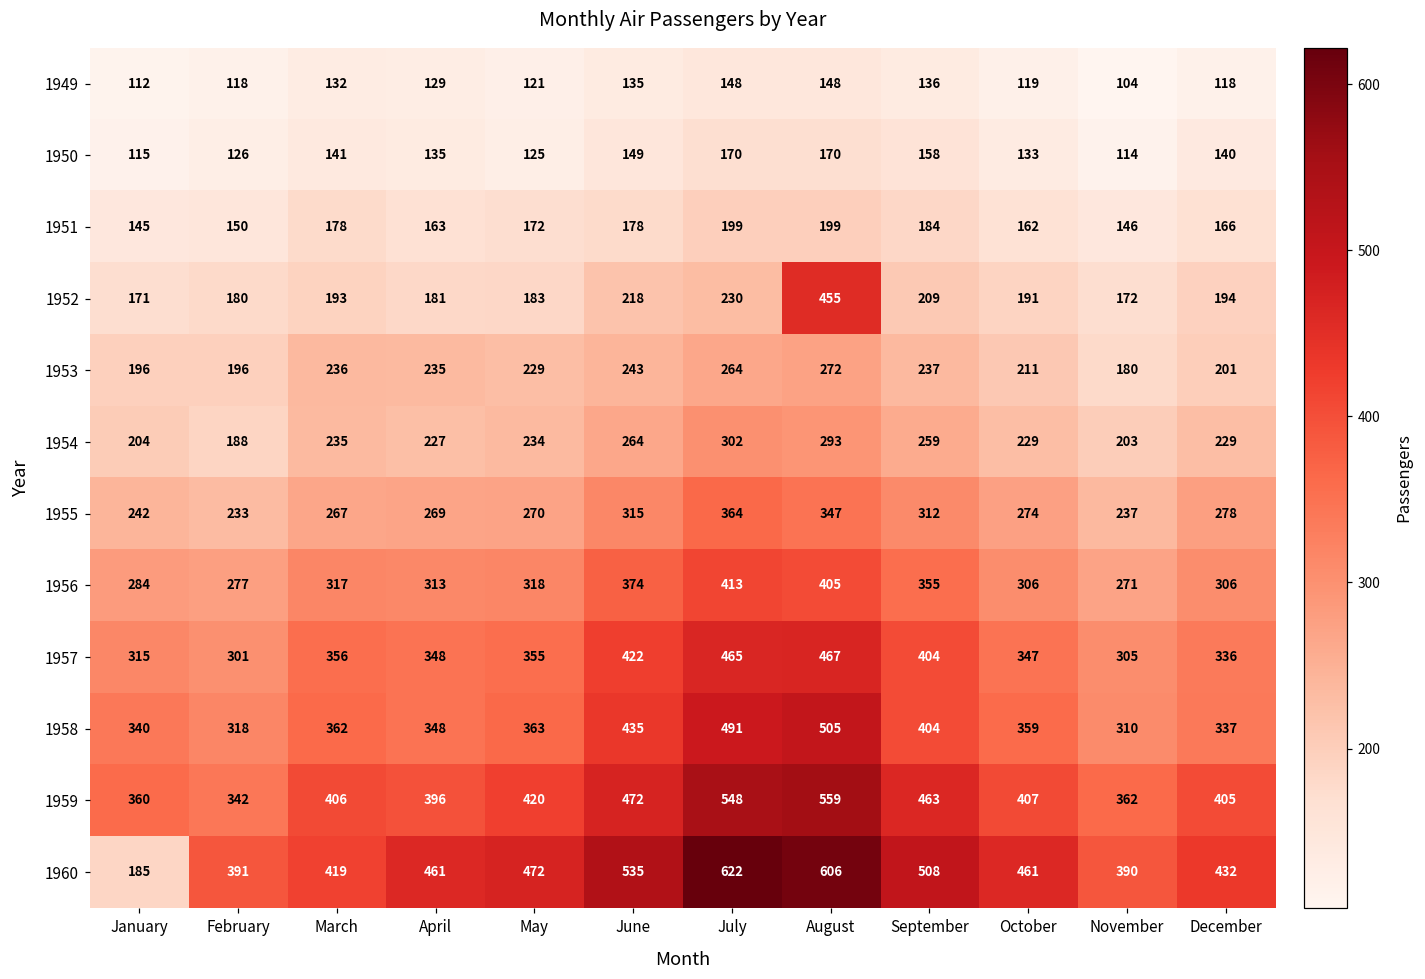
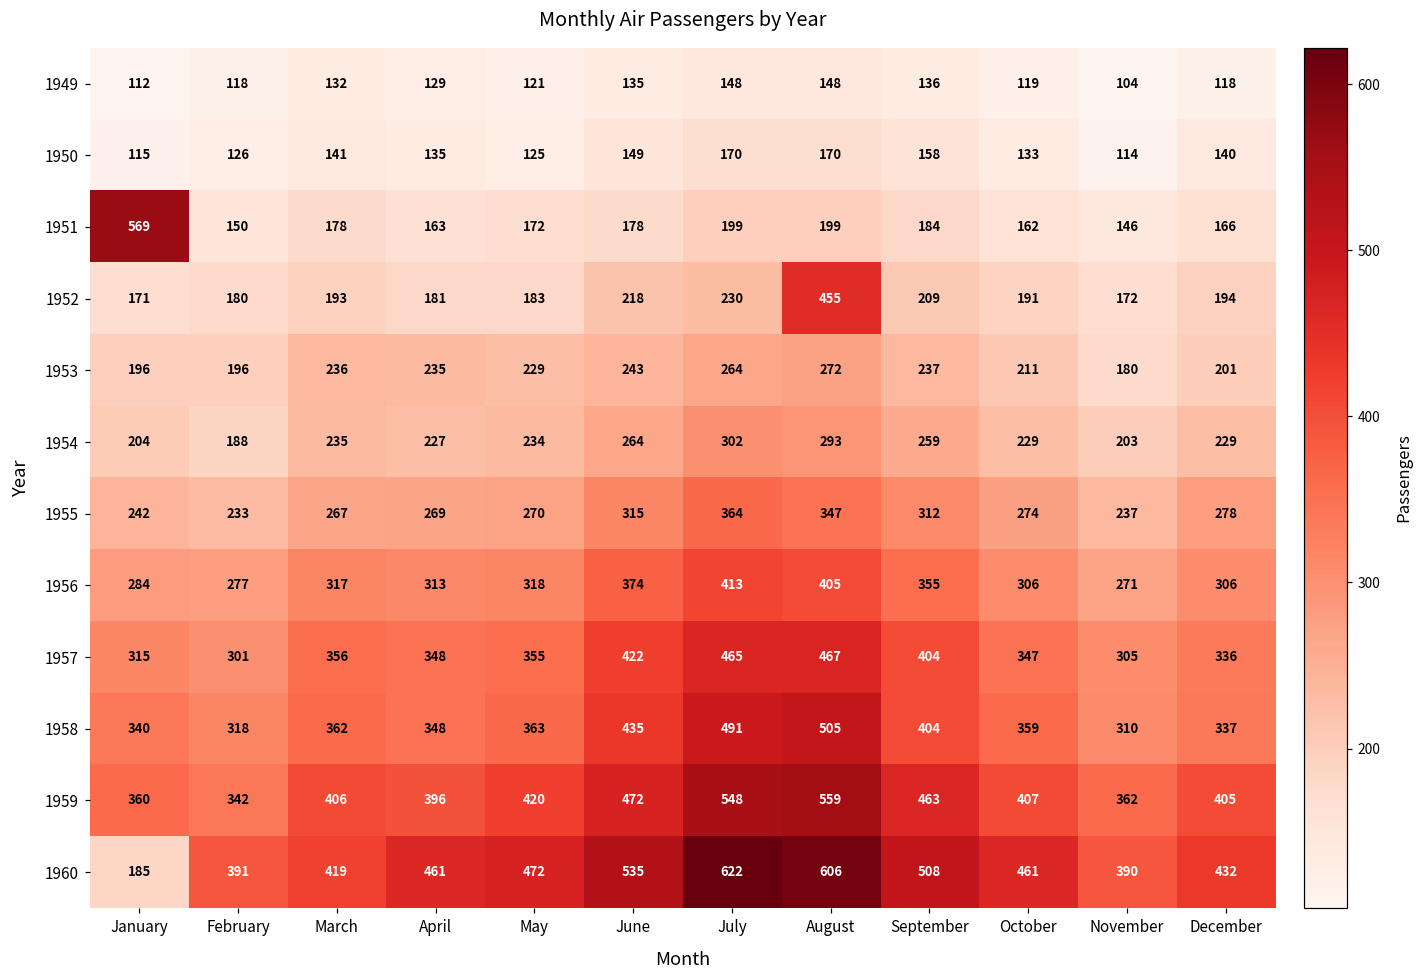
  {
    "1949": {
      "January": 112,
      "February": 118,
      "March": 132,
      "April": 129,
      "May": 121,
      "June": 135,
      "July": 148,
      "August": 148,
      "September": 136,
      "October": 119,
      "November": 104,
      "December": 118
    },
    "1950": {
      "January": 115,
      "February": 126,
      "March": 141,
      "April": 135,
      "May": 125,
      "June": 149,
      "July": 170,
      "August": 170,
      "September": 158,
      "October": 133,
      "November": 114,
      "December": 140
    },
    "1951": {
-     "January": 145,
+     "January": 569,
      "February": 150,
      "March": 178,
      "April": 163,
      "May": 172,
      "June": 178,
      "July": 199,
      "August": 199,
      "September": 184,
      "October": 162,
      "November": 146,
      "December": 166
    },
    "1952": {
      "January": 171,
      "February": 180,
      "March": 193,
      "April": 181,
      "May": 183,
      "June": 218,
      "July": 230,
      "August": 455,
      "September": 209,
      "October": 191,
      "November": 172,
      "December": 194
    },
    "1953": {
      "January": 196,
      "February": 196,
      "March": 236,
      "April": 235,
      "May": 229,
      "June": 243,
      "July": 264,
      "August": 272,
      "September": 237,
      "October": 211,
      "November": 180,
      "December": 201
    },
    "1954": {
      "January": 204,
      "February": 188,
      "March": 235,
      "April": 227,
      "May": 234,
      "June": 264,
      "July": 302,
      "August": 293,
      "September": 259,
      "October": 229,
      "November": 203,
      "December": 229
    },
    "1955": {
      "January": 242,
      "February": 233,
      "March": 267,
      "April": 269,
      "May": 270,
      "June": 315,
      "July": 364,
      "August": 347,
      "September": 312,
      "October": 274,
      "November": 237,
      "December": 278
    },
    "1956": {
      "January": 284,
      "February": 277,
      "March": 317,
      "April": 313,
      "May": 318,
      "June": 374,
      "July": 413,
      "August": 405,
      "September": 355,
      "October": 306,
      "November": 271,
      "December": 306
    },
    "1957": {
      "January": 315,
      "February": 301,
      "March": 356,
      "April": 348,
      "May": 355,
      "June": 422,
      "July": 465,
      "August": 467,
      "September": 404,
      "October": 347,
      "November": 305,
      "December": 336
    },
    "1958": {
      "January": 340,
      "February": 318,
      "March": 362,
      "April": 348,
      "May": 363,
      "June": 435,
      "July": 491,
      "August": 505,
      "September": 404,
      "October": 359,
      "November": 310,
      "December": 337
    },
    "1959": {
      "January": 360,
      "February": 342,
      "March": 406,
      "April": 396,
      "May": 420,
      "June": 472,
      "July": 548,
      "August": 559,
      "September": 463,
      "October": 407,
      "November": 362,
      "December": 405
    },
    "1960": {
      "January": 185,
      "February": 391,
      "March": 419,
      "April": 461,
      "May": 472,
      "June": 535,
      "July": 622,
      "August": 606,
      "September": 508,
      "October": 461,
      "November": 390,
      "December": 432
    }
  }
